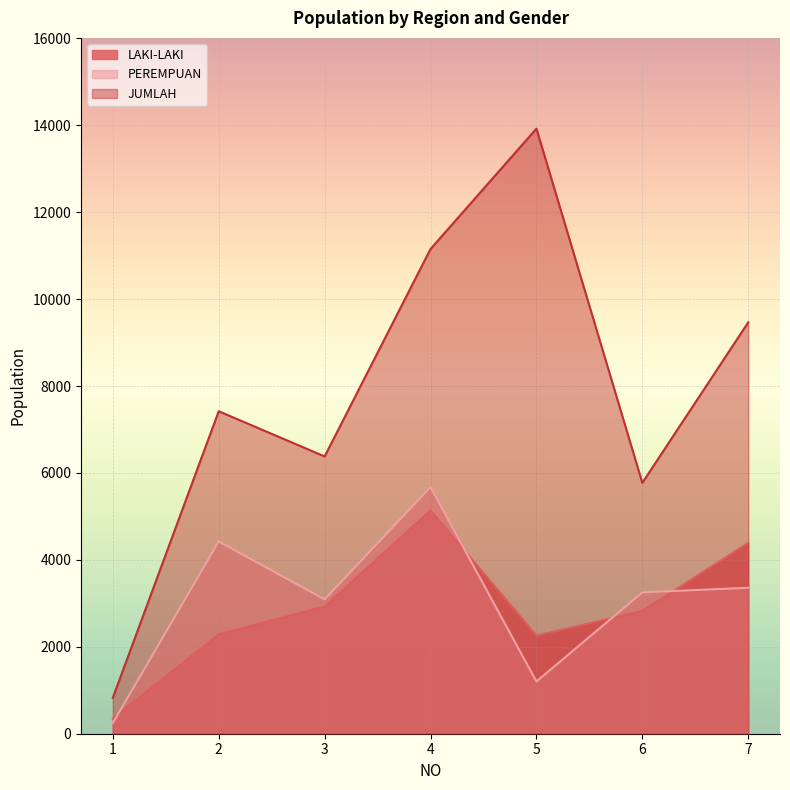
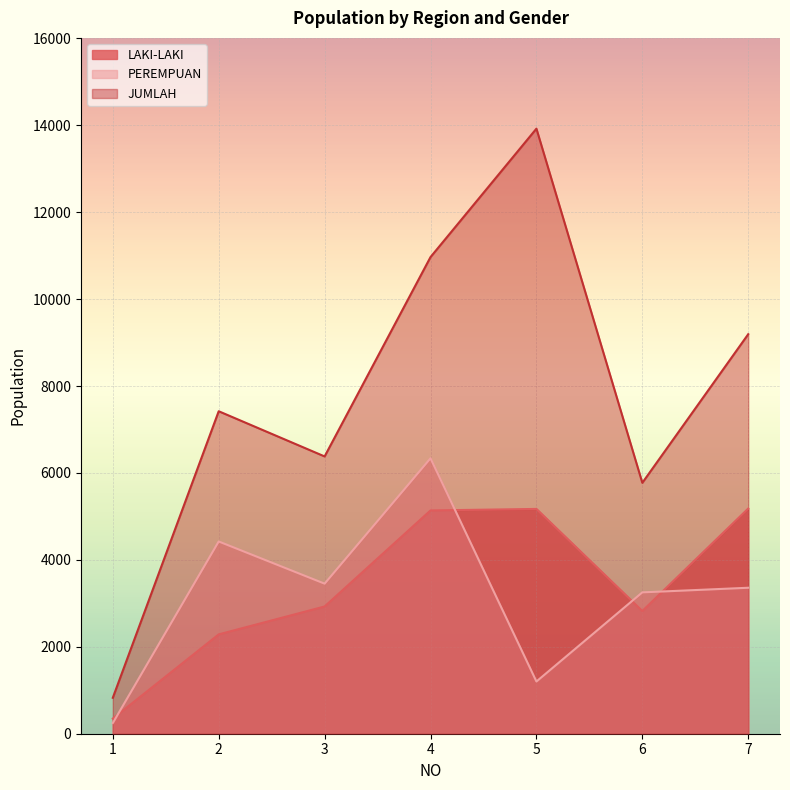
  {
    "LAKI-LAKI": {
      "1": 300,
      "2": 2300,
      "3": 2900,
      "4": 5100,
-     "5": 2300,
+     "5": 5200,
      "6": 2800,
-     "7": 4400
+     "7": 5200
    },
    "PEREMPUAN": {
      "1": 200,
      "2": 4400,
-     "3": 3100,
-     "4": 5700,
+     "3": 3500,
+     "4": 6300,
      "5": 1200,
      "6": 3300,
      "7": 3400
    },
    "JUMLAH": {
      "1": 800,
      "2": 7400,
      "3": 6400,
-     "4": 11200,
+     "4": 11000,
      "5": 13900,
      "6": 5800,
-     "7": 9500
+     "7": 9200
    }
  }
